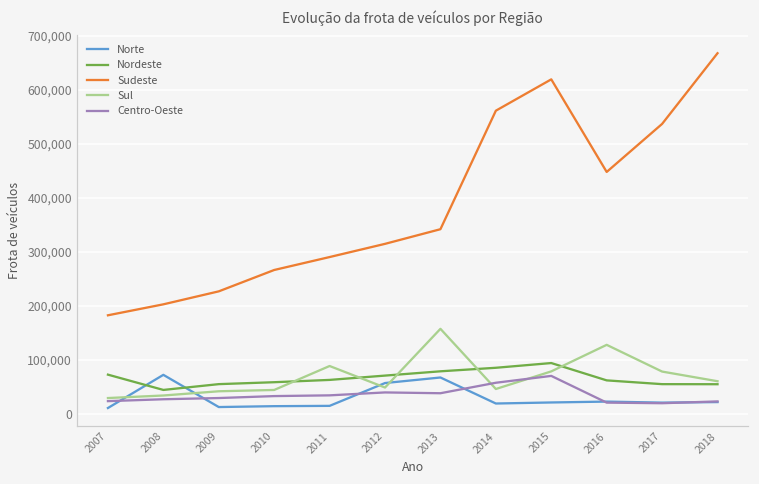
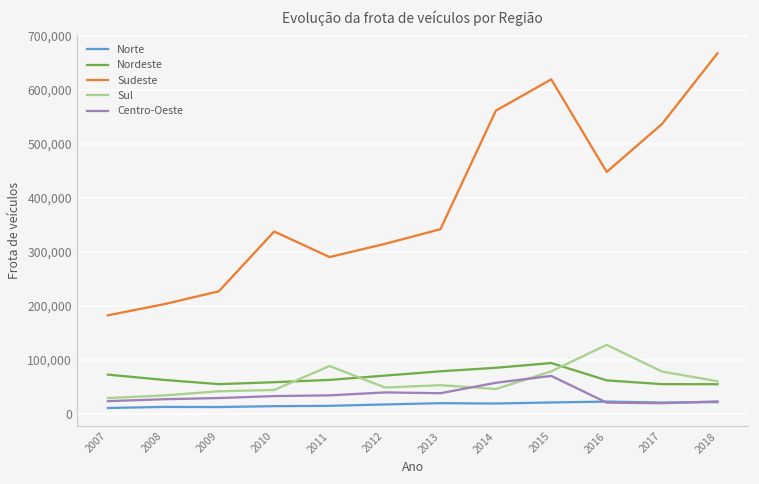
  {
    "Norte": {
      "2007": "10,000",
-     "2008": "70,000",
+     "2008": "10,000",
      "2009": "10,000",
      "2010": "10,000",
      "2011": "10,000",
-     "2012": "60,000",
-     "2013": "70,000",
+     "2012": "20,000",
+     "2013": "20,000",
      "2014": "20,000",
      "2015": "20,000"
    },
    "Nordeste": {
      "2007": "70,000",
-     "2008": "40,000",
+     "2008": "60,000",
      "2009": "50,000",
      "2010": "60,000",
      "2011": "60,000",
      "2012": "70,000",
      "2013": "80,000",
      "2014": "80,000",
      "2015": "90,000",
      "2016": "60,000",
      "2017": "50,000",
      "2018": "50,000"
    },
    "Sudeste": {
      "2007": "180,000",
      "2008": "200,000",
      "2009": "230,000",
-     "2010": "270,000",
+     "2010": "340,000",
      "2011": "290,000",
      "2012": "310,000",
      "2013": "340,000",
      "2014": "560,000",
      "2015": "620,000",
      "2016": "450,000",
      "2017": "540,000",
      "2018": "670,000"
    },
    "Sul": {
      "2007": "30,000",
      "2008": "30,000",
      "2009": "40,000",
      "2010": "40,000",
      "2011": "90,000",
      "2012": "50,000",
-     "2013": "160,000",
+     "2013": "50,000",
      "2014": "50,000",
      "2015": "80,000",
      "2016": "130,000",
      "2017": "80,000",
      "2018": "60,000"
    },
    "Centro-Oeste": {
      "2007": "20,000",
      "2008": "30,000",
      "2009": "30,000",
      "2010": "30,000",
      "2011": "30,000",
      "2012": "40,000",
      "2013": "40,000",
      "2014": "60,000",
      "2015": "70,000"
    }
  }
